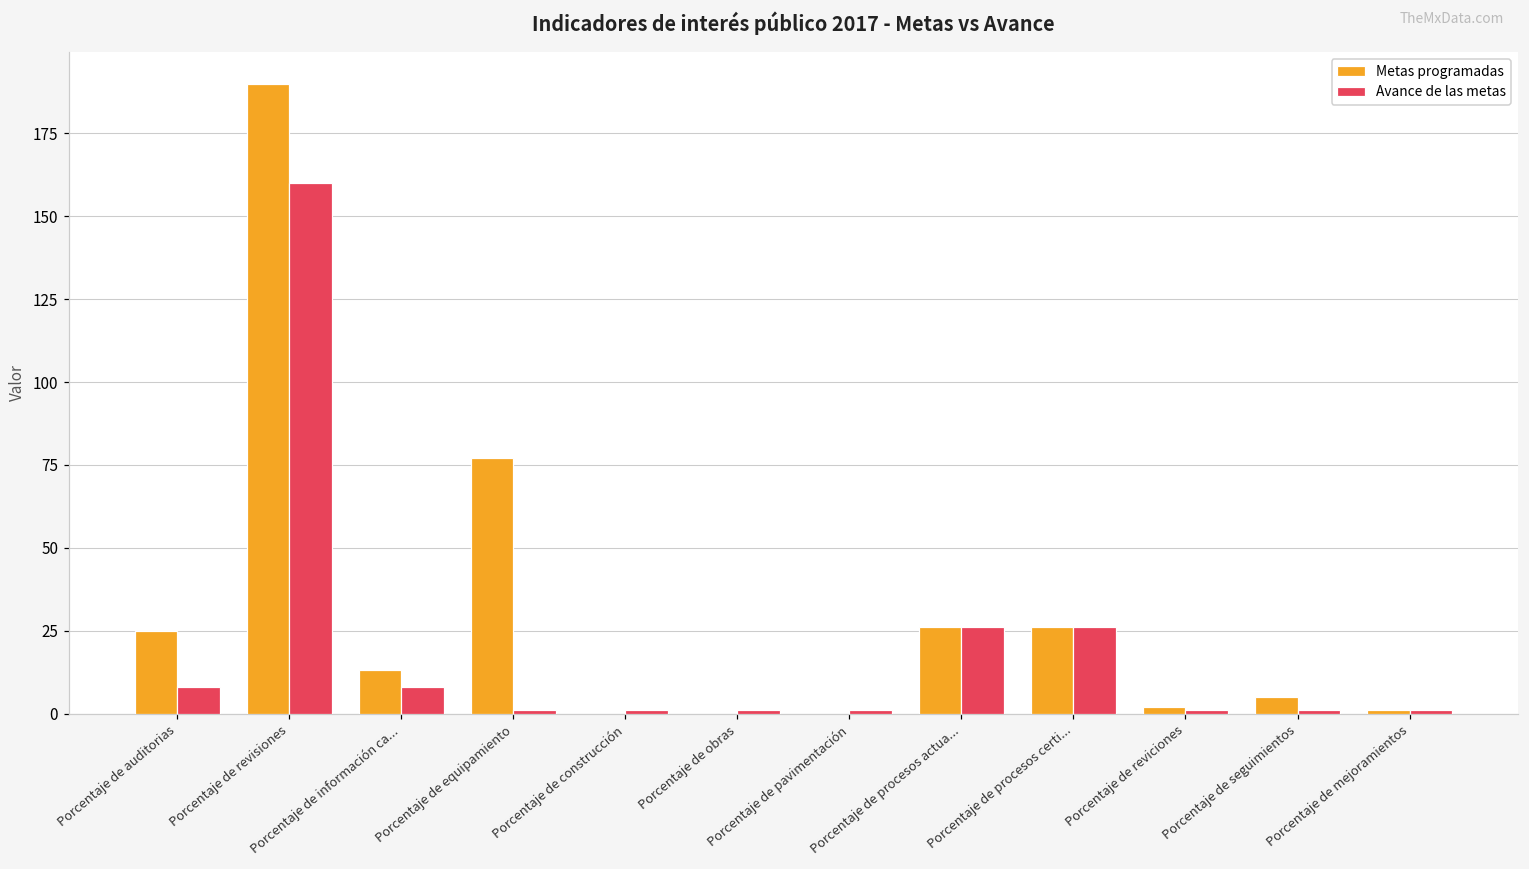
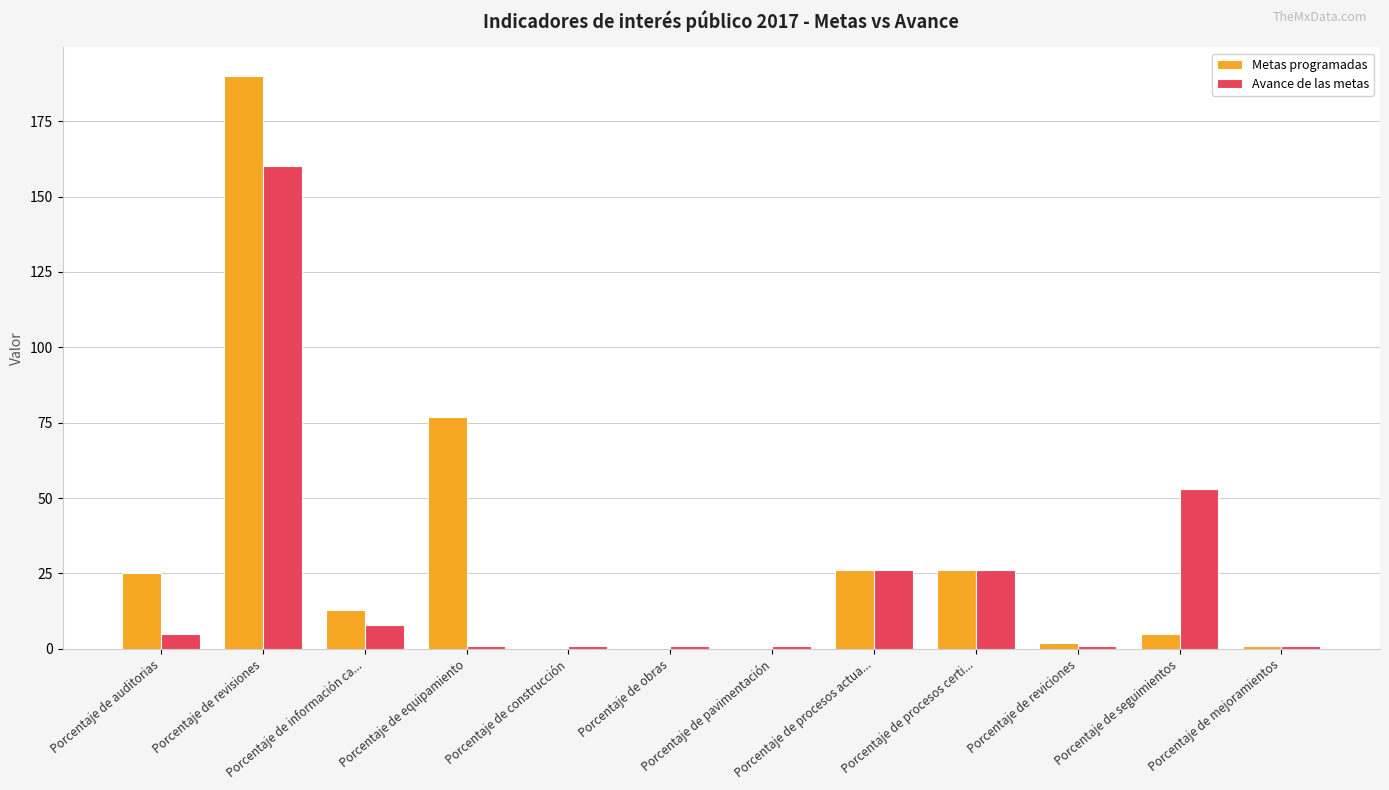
  {
    "Metas programadas": {
      "Porcentaje de auditorias": 25,
      "Porcentaje de revisiones": 190,
      "Porcentaje de información ca...": 13,
      "Porcentaje de equipamiento": 77,
      "Porcentaje de construcción": 0,
      "Porcentaje de obras": 0,
      "Porcentaje de pavimentación": 0,
      "Porcentaje de procesos actua...": 26,
      "Porcentaje de procesos certi...": 26,
      "Porcentaje de reviciones": 2,
      "Porcentaje de seguimientos": 5,
      "Porcentaje de mejoramientos": 1
    },
    "Avance de las metas": {
-     "Porcentaje de auditorias": 8,
+     "Porcentaje de auditorias": 5,
      "Porcentaje de revisiones": 160,
      "Porcentaje de información ca...": 8,
      "Porcentaje de equipamiento": 1,
      "Porcentaje de construcción": 1,
      "Porcentaje de obras": 1,
      "Porcentaje de pavimentación": 1,
      "Porcentaje de procesos actua...": 26,
      "Porcentaje de procesos certi...": 26,
      "Porcentaje de reviciones": 1,
-     "Porcentaje de seguimientos": 1,
+     "Porcentaje de seguimientos": 53,
      "Porcentaje de mejoramientos": 1
    }
  }
